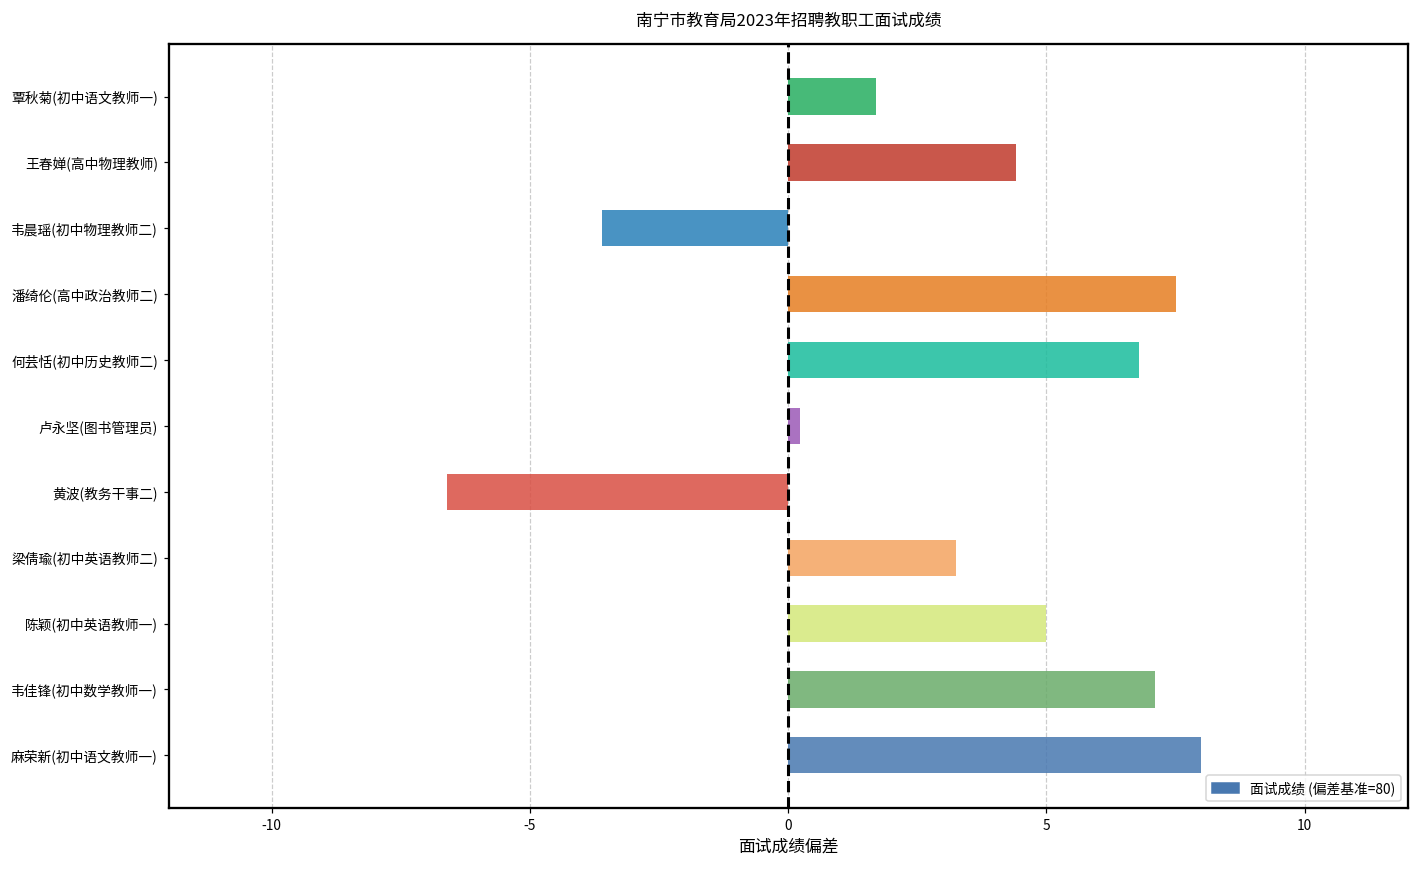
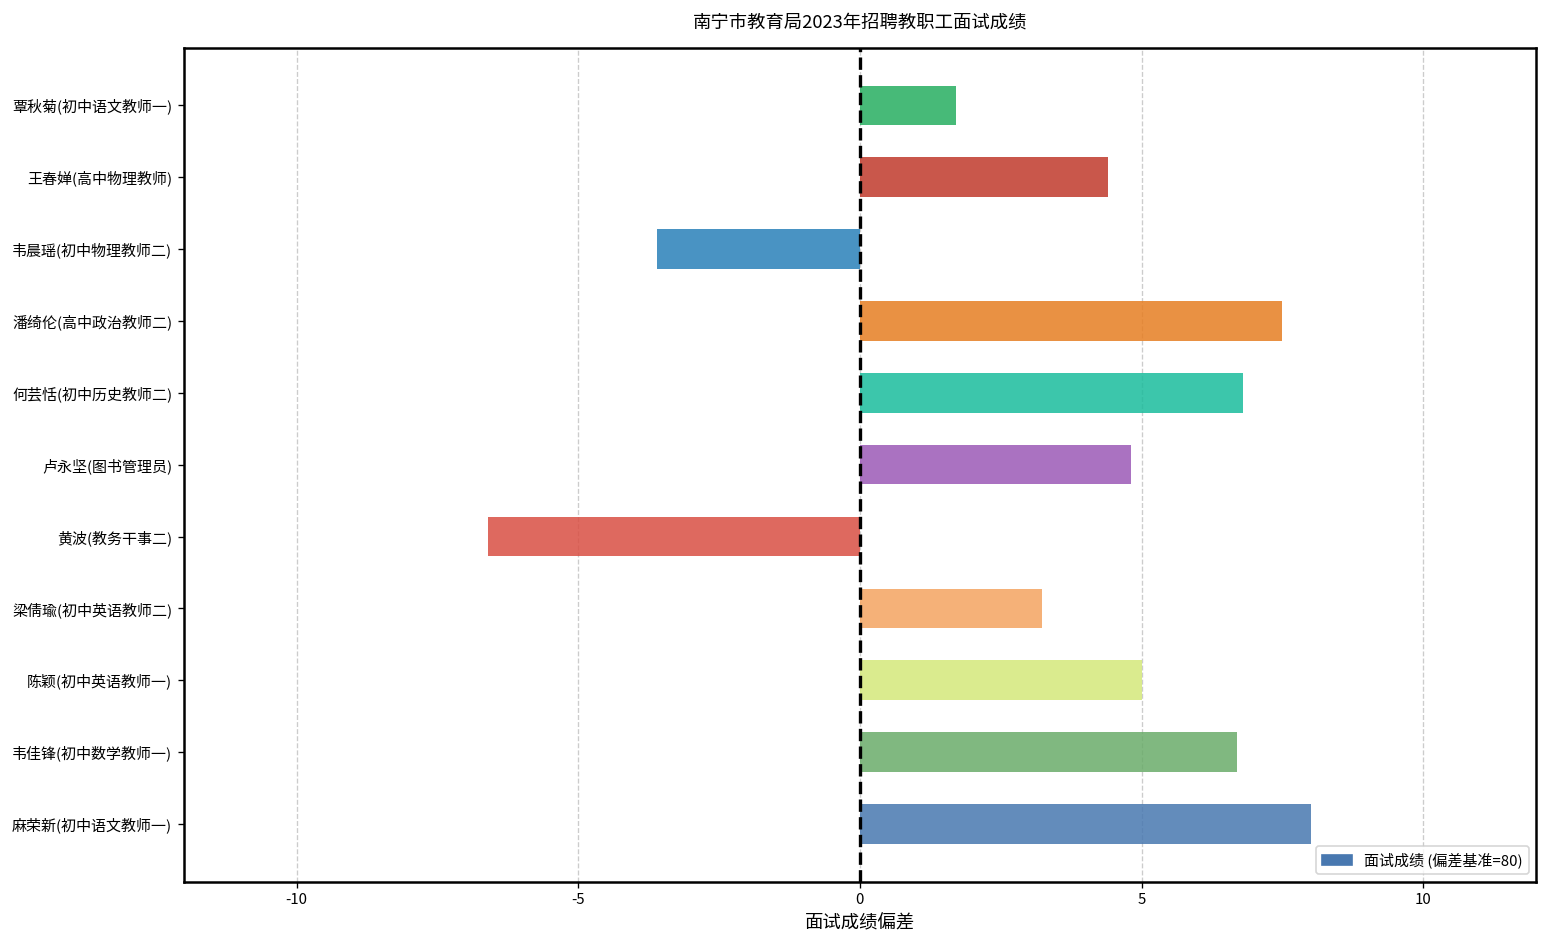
  {
    "覃秋菊(初中语文教师一)": 1.7,
    "王春婵(高中物理教师)": 4.4,
    "韦晨瑶(初中物理教师二)": -3.6,
    "潘绮伦(高中政治教师二)": 7.5,
    "何芸恬(初中历史教师二)": 6.8,
-   "卢永坚(图书管理员)": 0.2,
+   "卢永坚(图书管理员)": 4.8,
    "黄波(教务干事二)": -6.6,
    "梁倩瑜(初中英语教师二)": 3.2,
    "陈颖(初中英语教师一)": 5.0,
-   "韦佳锋(初中数学教师一)": 7.1,
+   "韦佳锋(初中数学教师一)": 6.7,
    "麻荣新(初中语文教师一)": 8.0
  }
